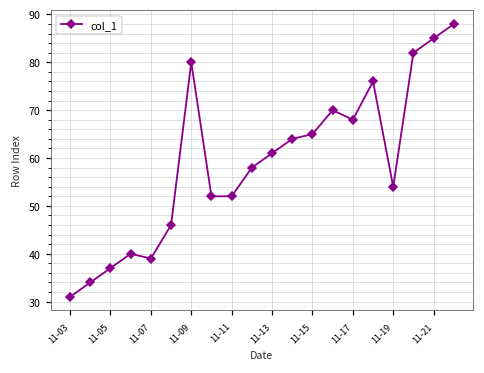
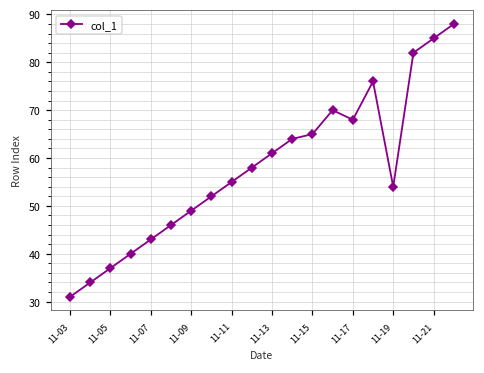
  {
    "11-03": 31,
    "11-05": 37,
-   "11-07": 39,
-   "11-09": 80,
-   "11-11": 52,
+   "11-07": 43,
+   "11-09": 49,
+   "11-11": 55,
    "11-13": 61,
    "11-15": 65,
    "11-17": 68,
    "11-19": 54,
    "11-21": 85
  }
